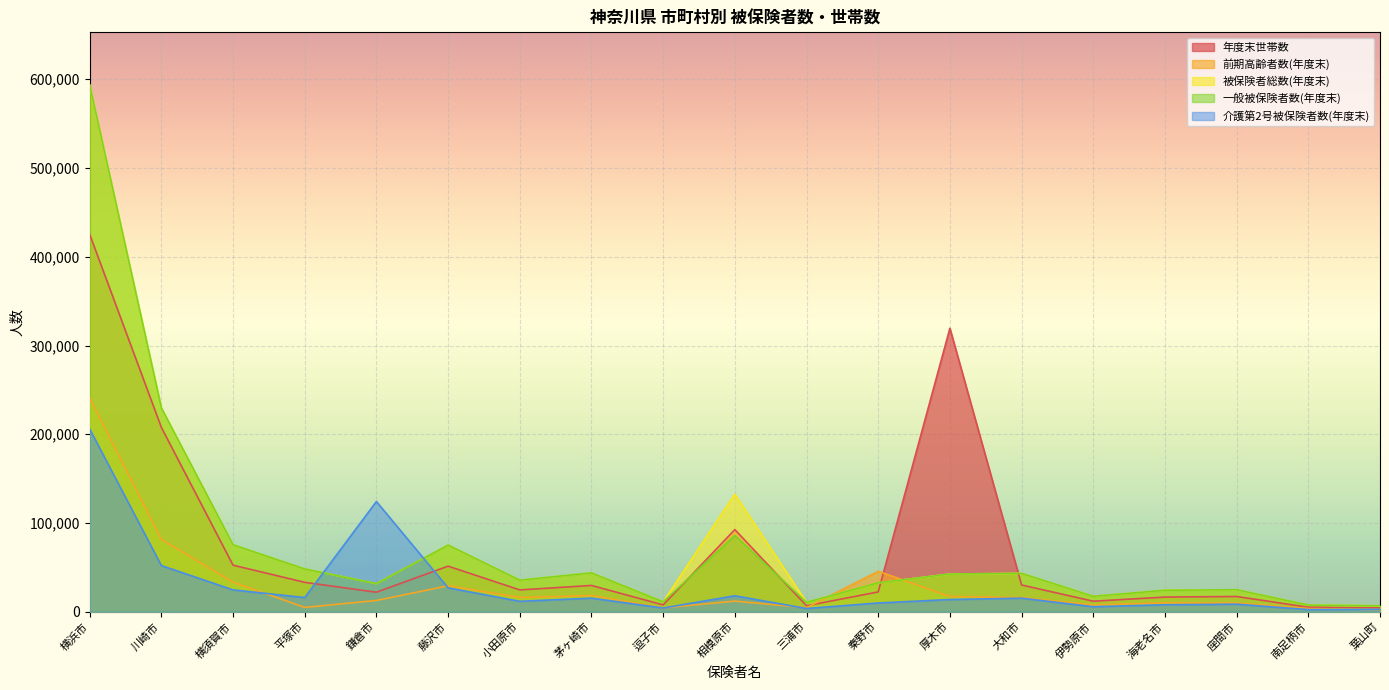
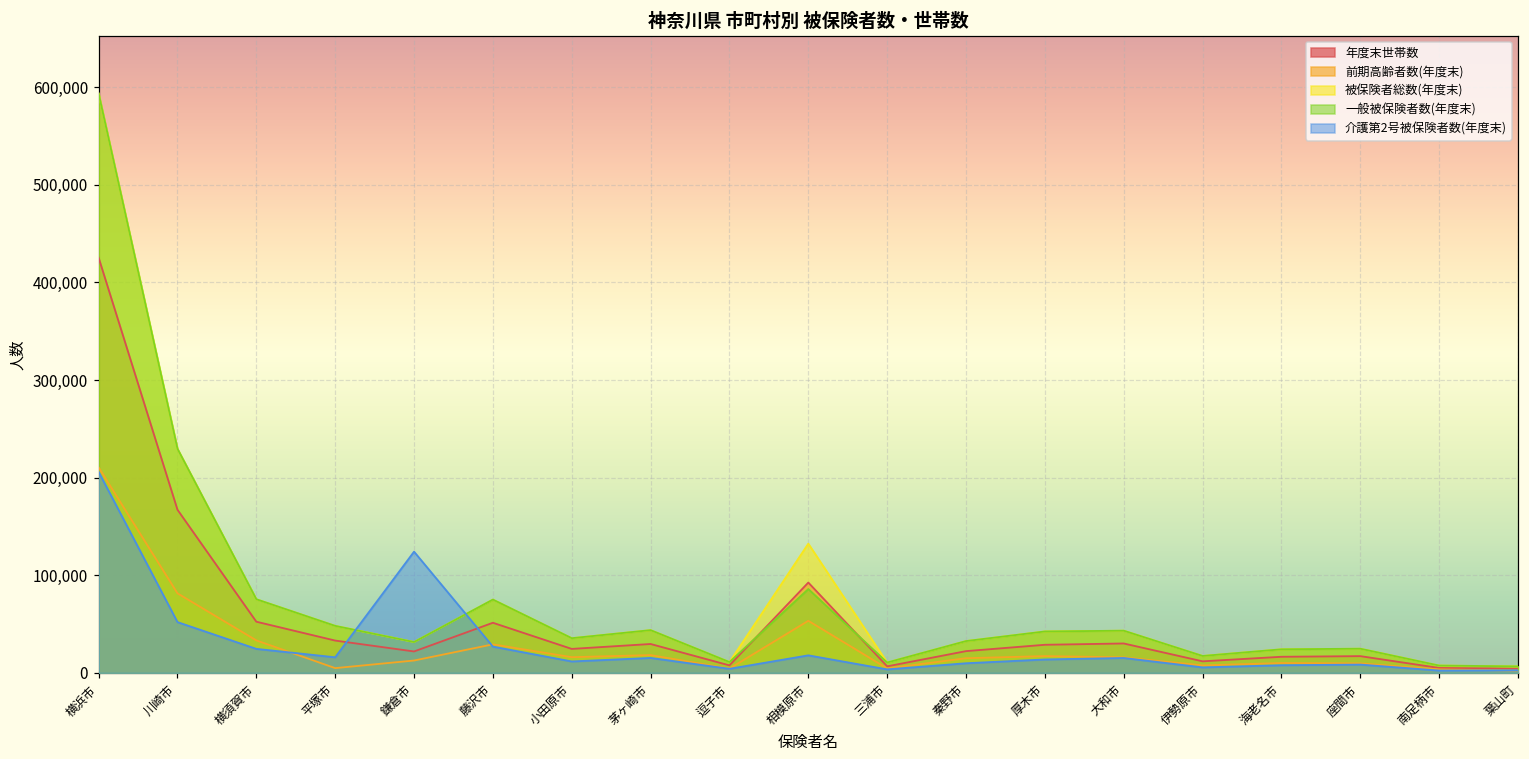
  {
    "年度末世帯数": {
      "横浜市": "430,000",
-     "川崎市": "210,000",
+     "川崎市": "170,000",
      "横須賀市": "50,000",
      "平塚市": "30,000",
      "鎌倉市": "20,000",
      "藤沢市": "50,000",
      "小田原市": "20,000",
      "茅ヶ崎市": "30,000",
      "逗子市": "10,000",
      "相模原市": "90,000",
      "秦野市": "20,000",
-     "厚木市": "320,000",
+     "厚木市": "30,000",
      "大和市": "30,000",
      "伊勢原市": "10,000",
      "海老名市": "20,000",
      "座間市": "20,000"
    },
    "前期高齢者数(年度末)": {
-     "横浜市": "240,000",
+     "横浜市": "210,000",
      "川崎市": "80,000",
      "横須賀市": "30,000",
      "平塚市": "0",
      "鎌倉市": "10,000",
      "小田原市": "20,000",
      "茅ヶ崎市": "20,000",
-     "相模原市": "10,000",
-     "秦野市": "50,000",
+     "相模原市": "50,000",
+     "秦野市": "20,000",
      "厚木市": "20,000"
    },
    "被保険者総数(年度末)": {
      "相模原市": "130,000"
    },
    "一般被保険者数(年度末)": {
      "相模原市": "90,000"
    },
    "介護第2号被保険者数(年度末)": {
      "横浜市": "210,000",
      "川崎市": "50,000",
      "横須賀市": "20,000",
      "平塚市": "20,000",
      "鎌倉市": "120,000",
      "小田原市": "10,000",
      "茅ヶ崎市": "20,000",
      "相模原市": "20,000",
      "秦野市": "10,000",
      "厚木市": "10,000"
    }
  }
